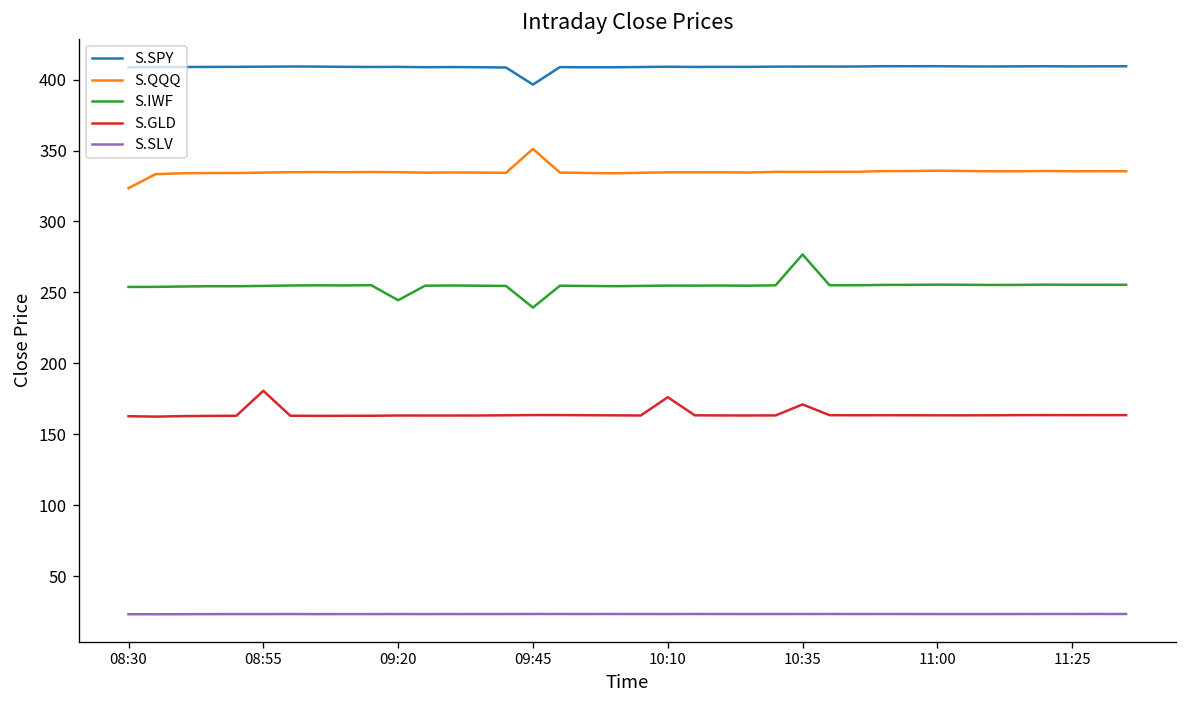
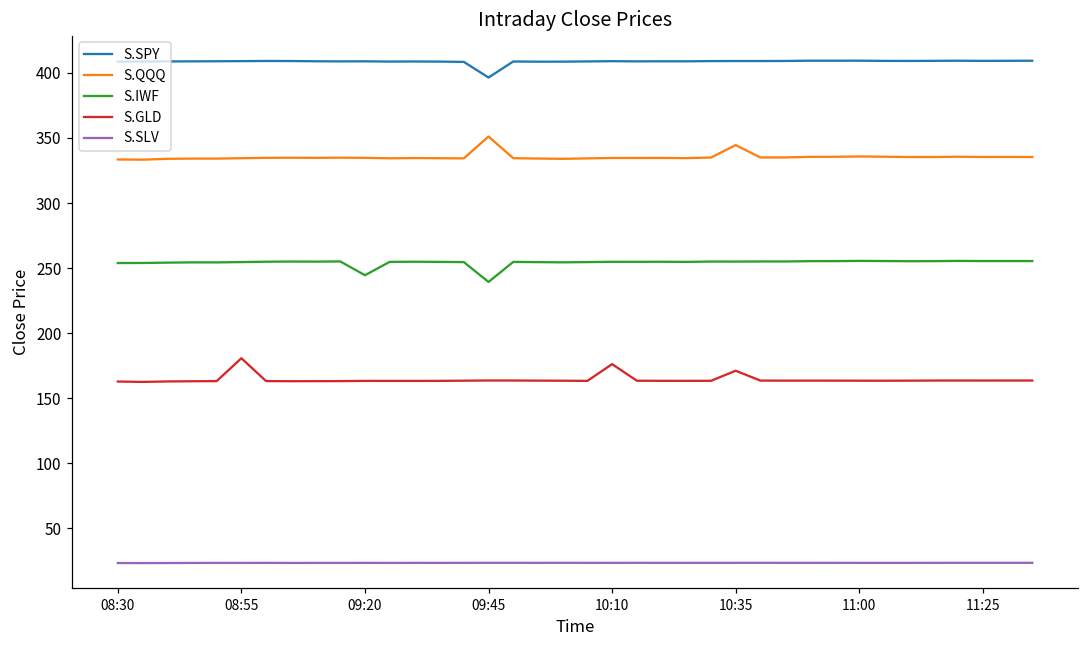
  {
    "S.SPY": {
      "08:55": 409,
      "09:20": 409,
      "09:45": 396,
      "10:10": 409,
      "10:35": 409,
      "11:00": 409,
      "11:25": 409
    },
    "S.QQQ": {
-     "08:30": 323,
+     "08:30": 333,
      "08:55": 334,
      "09:20": 335,
      "09:45": 351,
      "10:10": 335,
-     "10:35": 335,
+     "10:35": 345,
      "11:00": 336,
      "11:25": 335
    },
    "S.IWF": {
      "08:30": 254,
      "08:55": 255,
      "09:20": 245,
      "09:45": 239,
      "10:10": 255,
-     "10:35": 277,
+     "10:35": 255,
      "11:00": 256,
      "11:25": 255
    },
    "S.GLD": {
      "08:30": 163,
      "08:55": 181,
      "09:20": 163,
      "09:45": 164,
      "10:10": 176,
      "10:35": 171,
      "11:00": 163,
      "11:25": 164
    },
    "S.SLV": {
      "08:30": 23,
      "08:55": 23,
      "09:20": 23,
      "09:45": 23,
      "10:10": 23,
      "10:35": 23,
      "11:00": 23,
      "11:25": 23
    }
  }
